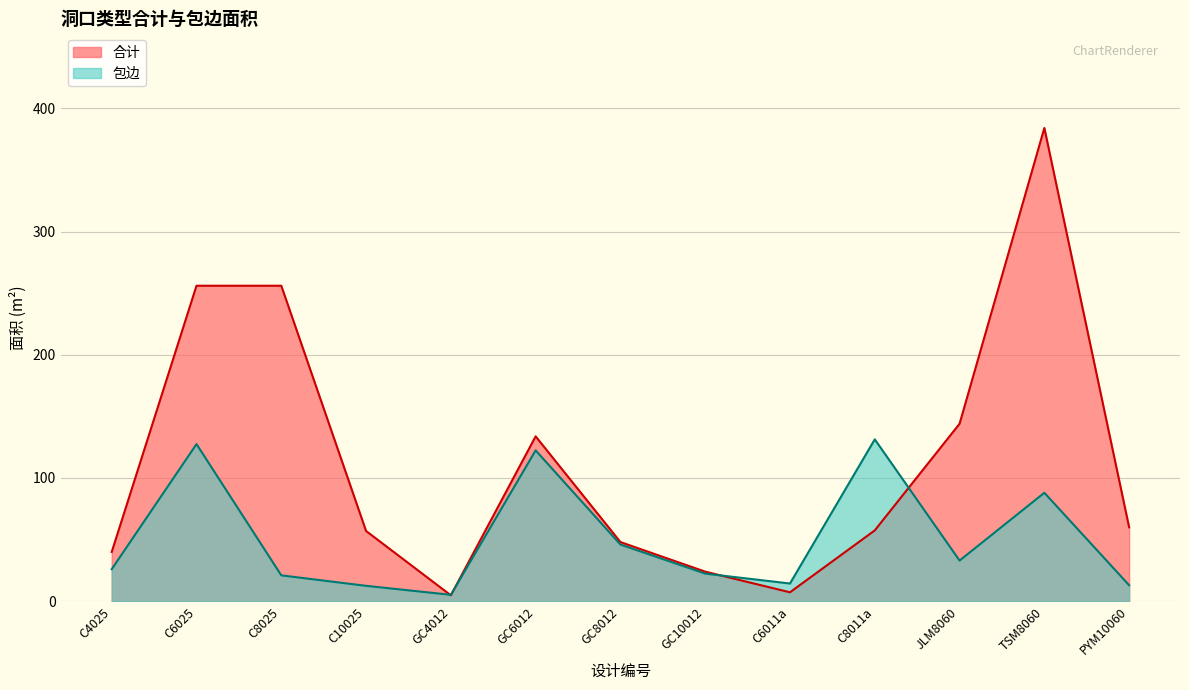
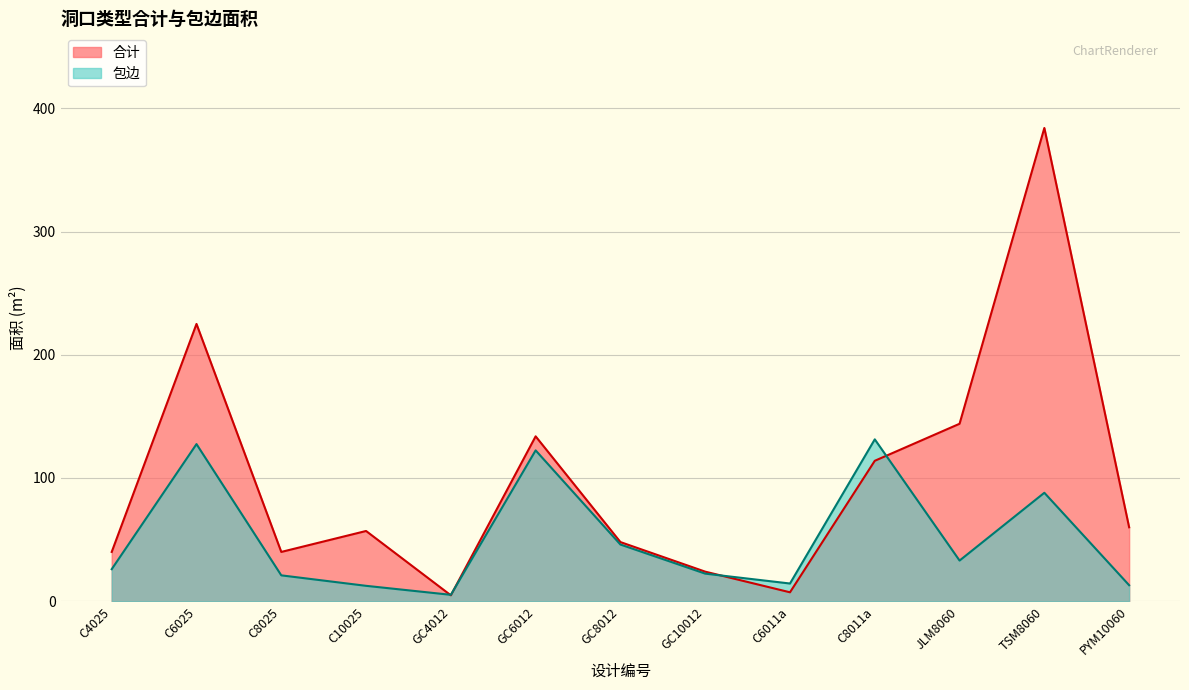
  {
    "合计": {
      "C4025": 40,
-     "C6025": 256,
-     "C8025": 256,
+     "C6025": 225,
+     "C8025": 40,
      "C10025": 57,
      "GC6012": 134,
      "C6011a": 7,
-     "C8011a": 57,
+     "C8011a": 114,
      "JLM8060": 144,
      "TSM8060": 384,
      "PYM10060": 60
    },
    "包边": {
      "C4025": 26,
      "C6025": 128,
      "C8025": 21,
      "C10025": 13,
      "GC6012": 122,
      "C6011a": 14,
      "C8011a": 131,
      "JLM8060": 33,
      "TSM8060": 88,
      "PYM10060": 13
    }
  }
